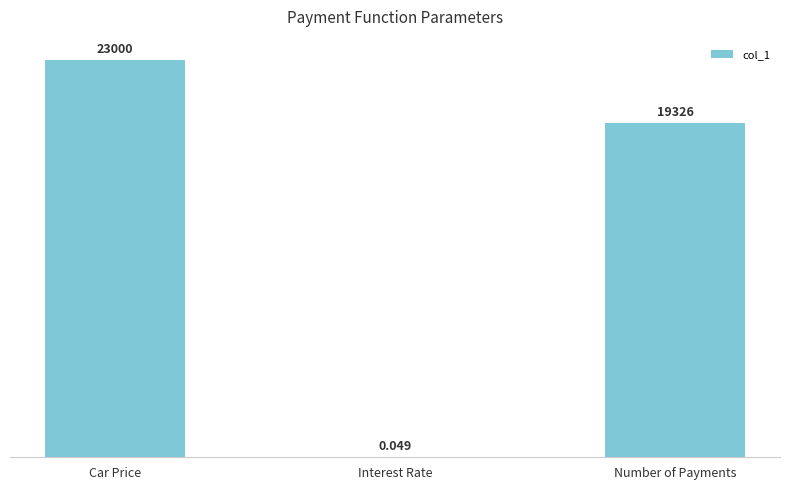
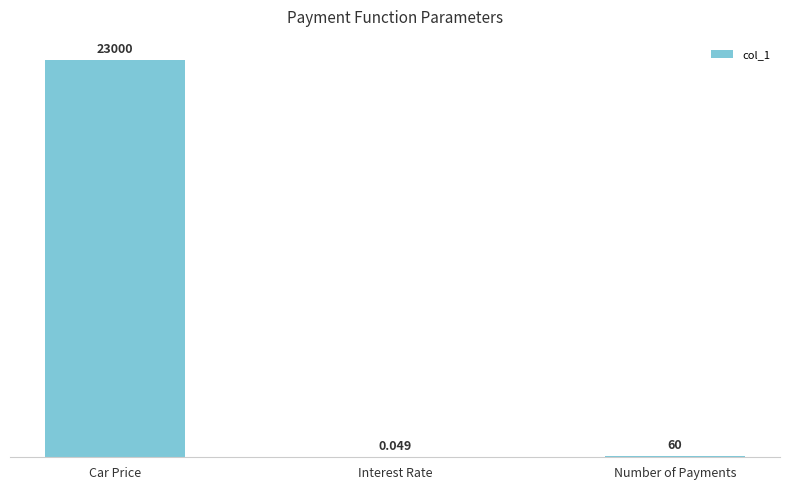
  {
    "Car Price": 23000,
    "Interest Rate": 0.049,
-   "Number of Payments": 19326
+   "Number of Payments": 60
  }
